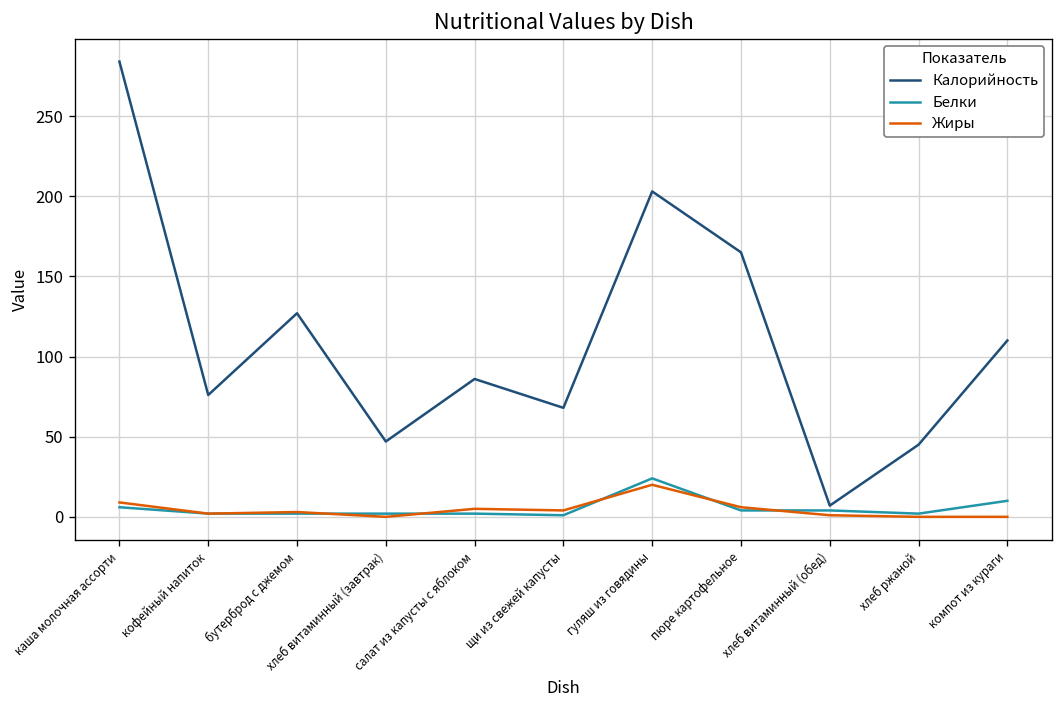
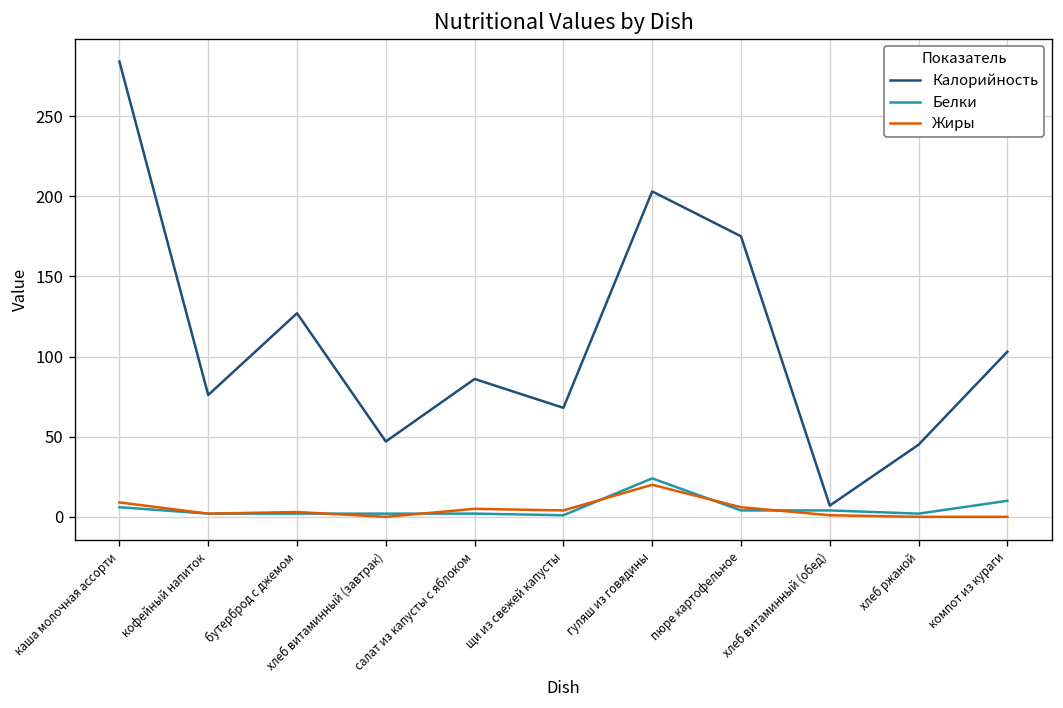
  {
    "Калорийность": {
      "каша молочная ассорти": 284,
      "кофейный напиток": 76,
      "бутерброд с джемом": 127,
      "хлеб витаминный (завтрак)": 47,
      "салат из капусты с яблоком": 86,
      "щи из свежей капусты": 68,
      "гуляш из говядины": 203,
-     "пюре картофельное": 165,
+     "пюре картофельное": 175,
      "хлеб витаминный (обед)": 7,
      "хлеб ржаной": 45,
-     "компот из кураги": 110
+     "компот из кураги": 103
    },
    "Белки": {
      "каша молочная ассорти": 6,
      "хлеб витаминный (завтрак)": 2,
      "салат из капусты с яблоком": 2,
      "щи из свежей капусты": 1,
      "гуляш из говядины": 24,
      "пюре картофельное": 4,
      "хлеб витаминный (обед)": 4,
      "хлеб ржаной": 2,
      "компот из кураги": 10
    },
    "Жиры": {
      "каша молочная ассорти": 9,
      "хлеб витаминный (завтрак)": 0,
      "салат из капусты с яблоком": 5,
      "щи из свежей капусты": 4,
      "гуляш из говядины": 20,
      "пюре картофельное": 6,
      "хлеб витаминный (обед)": 1,
      "хлеб ржаной": 0,
      "компот из кураги": 0
    }
  }
